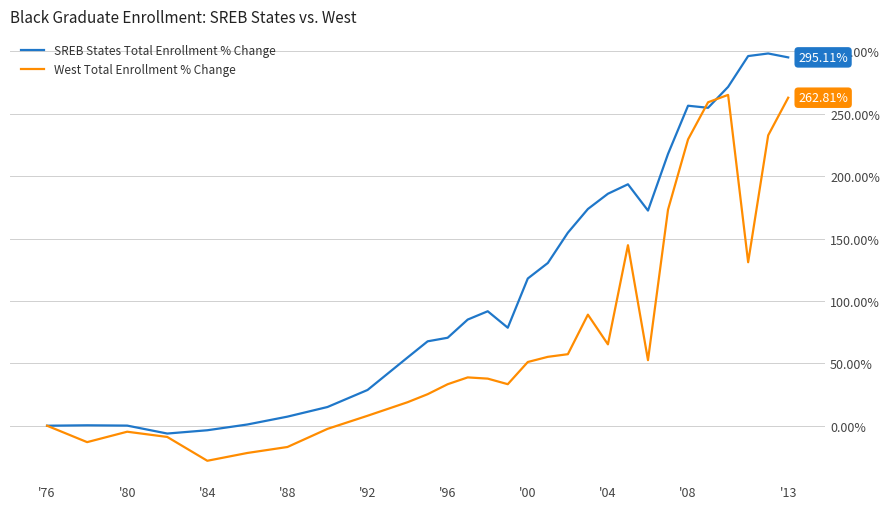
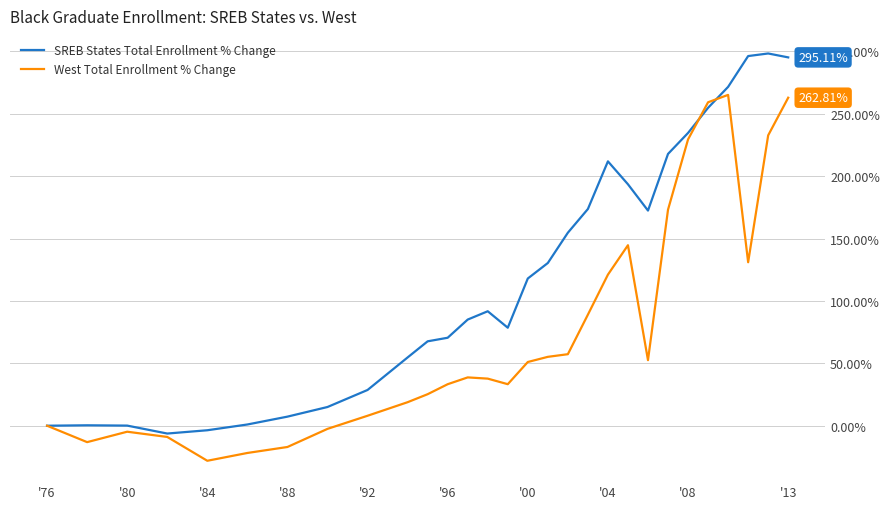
  {
    "SREB States Total Enrollment % Change": {
      "'80": "0%",
      "'84": "-4%",
      "'88": "7%",
      "'92": "29%",
      "'96": "70%",
      "'00": "118%",
-     "'04": "186%",
-     "'08": "256%"
+     "'04": "212%",
+     "'08": "235%"
    },
    "West Total Enrollment % Change": {
      "'80": "-5%",
      "'84": "-28%",
      "'88": "-17%",
      "'92": "8%",
      "'96": "33%",
      "'00": "51%",
-     "'04": "65%",
+     "'04": "121%",
      "'08": "229%"
    }
  }
